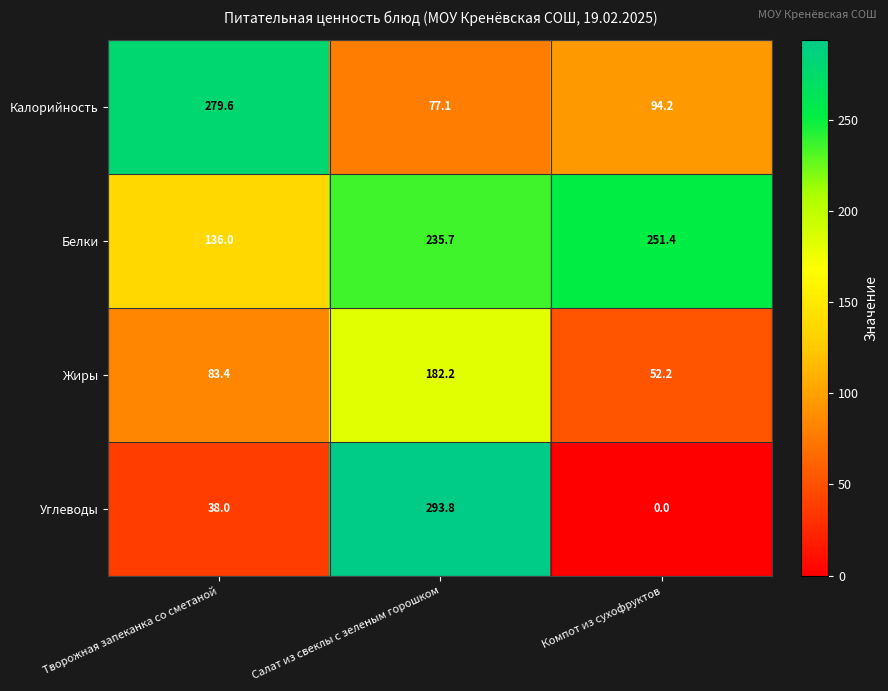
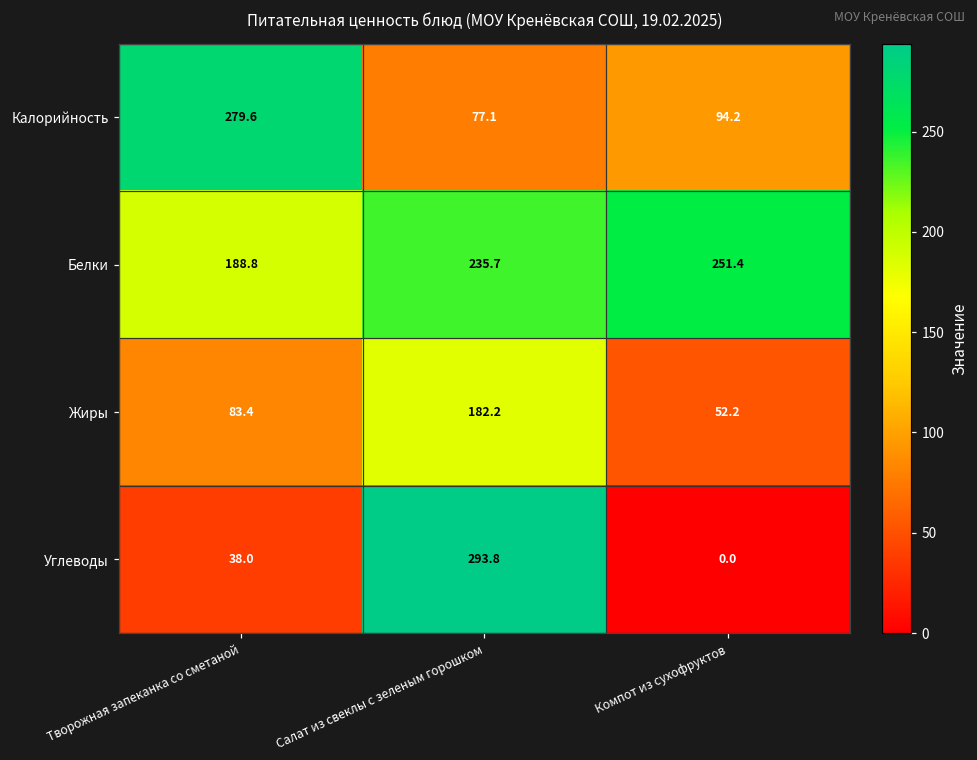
  {
    "Калорийность": {
      "Творожная запеканка со сметаной": 279.6,
      "Салат из свеклы с зеленым горошком": 77.1,
      "Компот из сухофруктов": 94.2
    },
    "Белки": {
-     "Творожная запеканка со сметаной": 136.0,
+     "Творожная запеканка со сметаной": 188.8,
      "Салат из свеклы с зеленым горошком": 235.7,
      "Компот из сухофруктов": 251.4
    },
    "Жиры": {
      "Творожная запеканка со сметаной": 83.4,
      "Салат из свеклы с зеленым горошком": 182.2,
      "Компот из сухофруктов": 52.2
    },
    "Углеводы": {
      "Творожная запеканка со сметаной": 38.0,
      "Салат из свеклы с зеленым горошком": 293.8,
      "Компот из сухофруктов": 0.0
    }
  }
